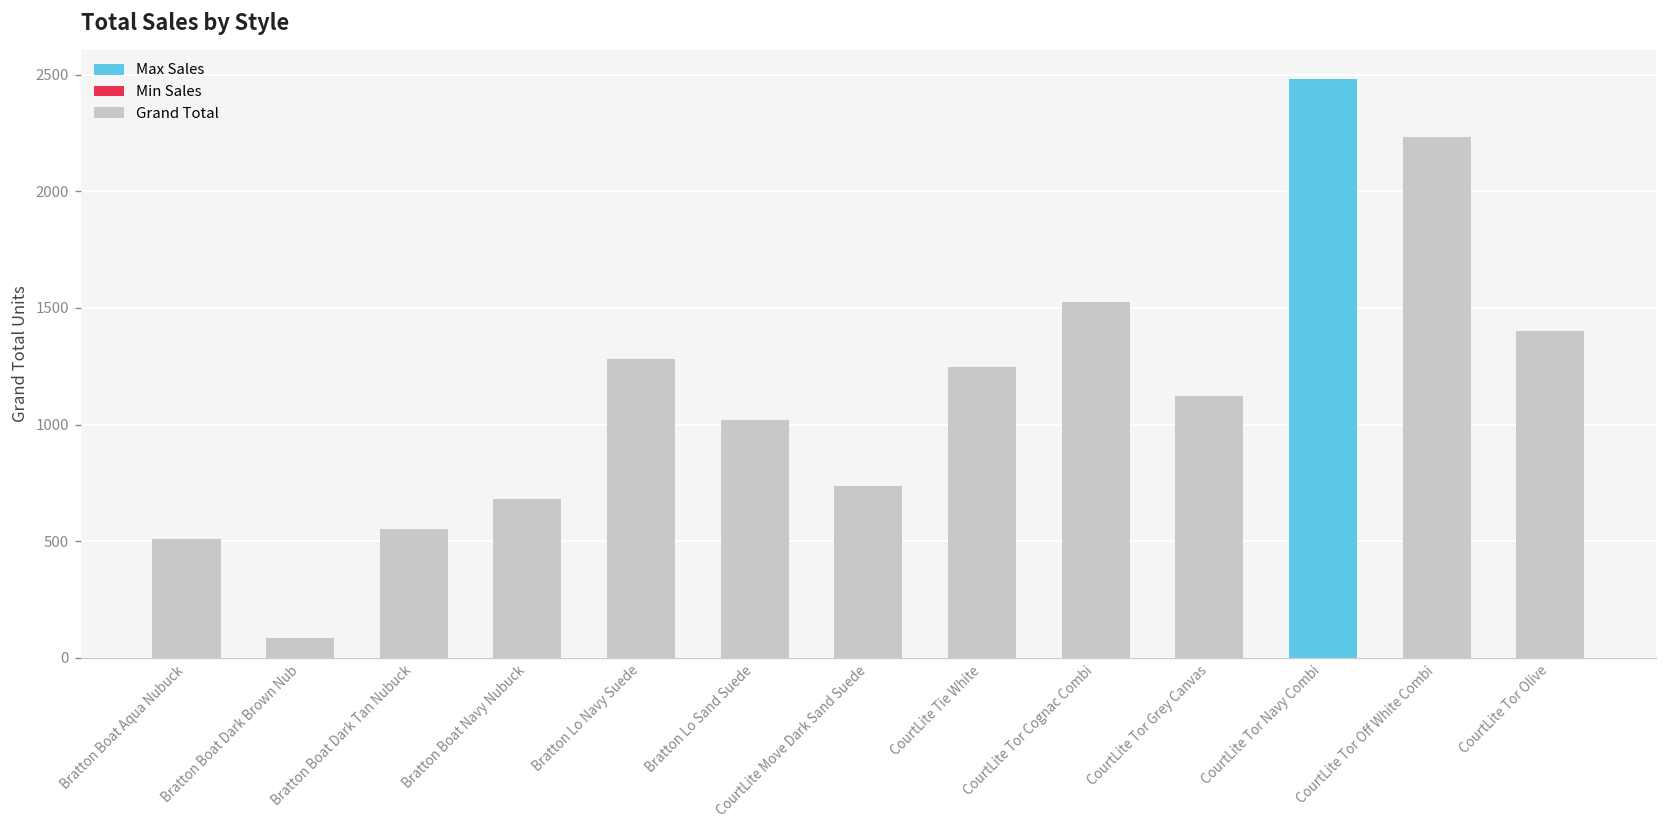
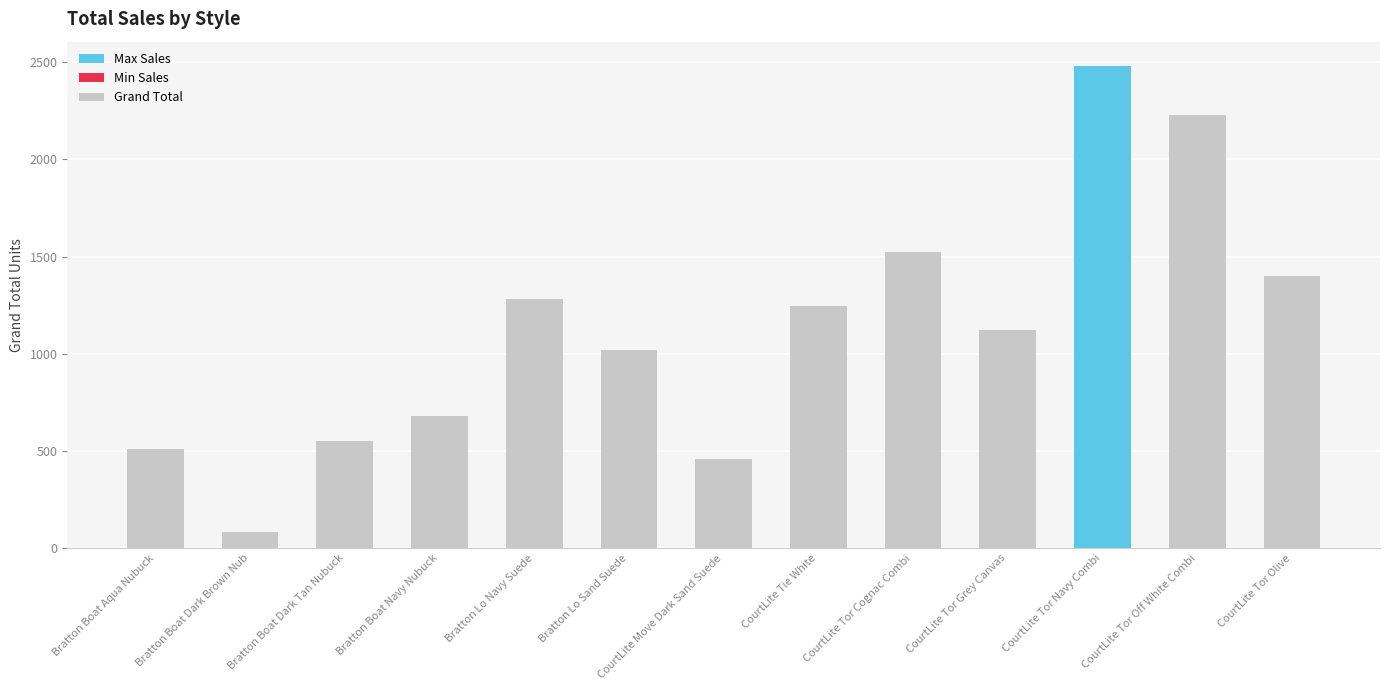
  {
    "Bratton Boat Aqua Nubuck": 510,
    "Bratton Boat Dark Brown Nub": 80,
    "Bratton Boat Dark Tan Nubuck": 550,
    "Bratton Boat Navy Nubuck": 680,
    "Bratton Lo Navy Suede": 1280,
    "Bratton Lo Sand Suede": 1020,
-   "CourtLite Move Dark Sand Suede": 740,
+   "CourtLite Move Dark Sand Suede": 460,
    "CourtLite Tie White": 1250,
    "CourtLite Tor Cognac Combi": 1520,
    "CourtLite Tor Grey Canvas": 1120,
    "CourtLite Tor Navy Combi": 2480,
    "CourtLite Tor Off White Combi": 2230,
    "CourtLite Tor Olive": 1400
  }
